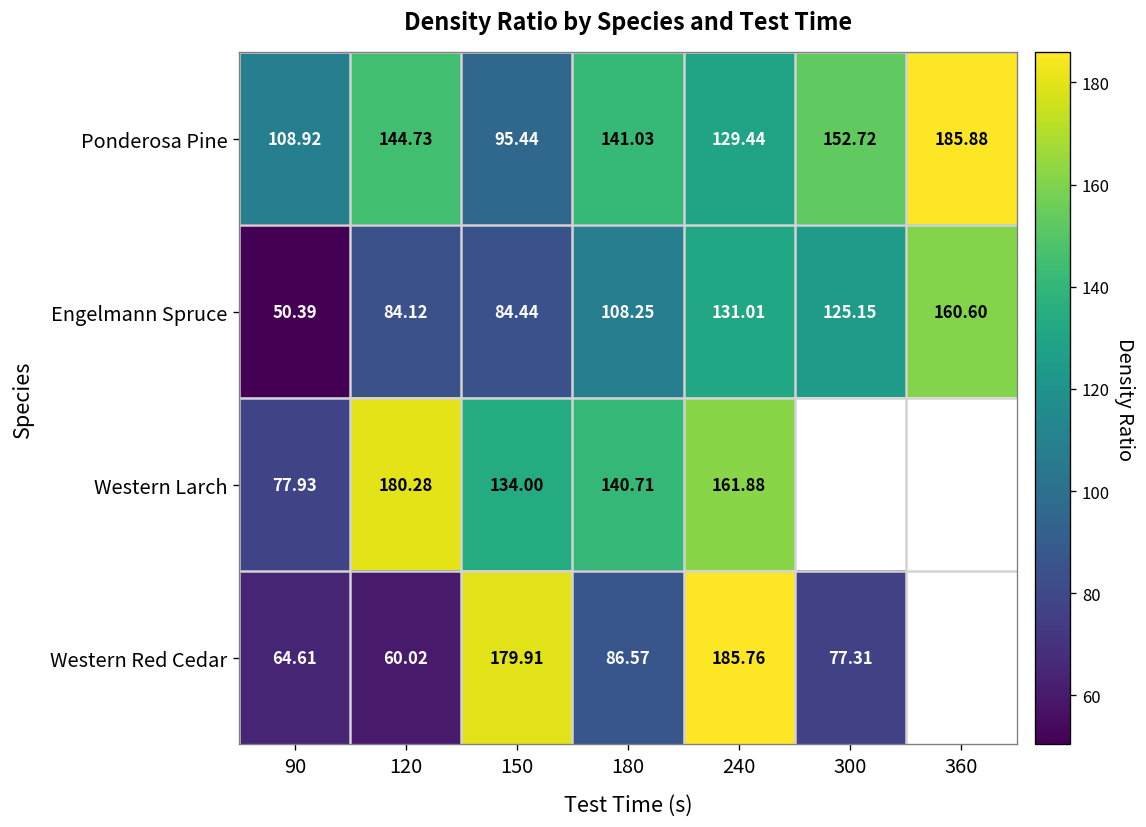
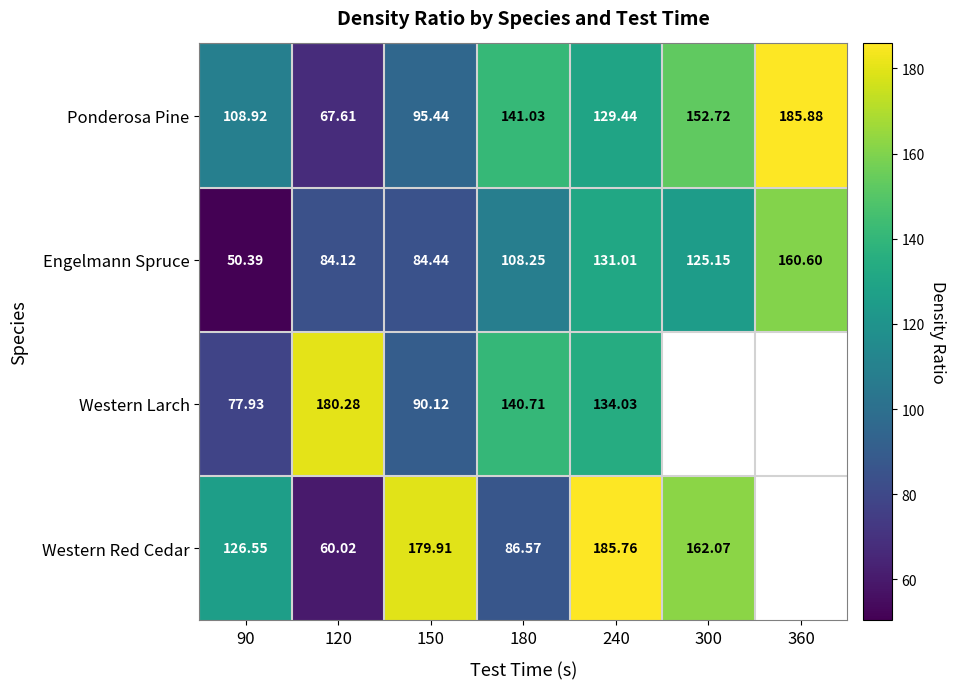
  {
    "Ponderosa Pine": {
      "90": 108.92,
-     "120": 144.73,
+     "120": 67.61,
      "150": 95.44,
      "180": 141.03,
      "240": 129.44,
      "300": 152.72,
      "360": 185.88
    },
    "Engelmann Spruce": {
      "90": 50.39,
      "120": 84.12,
      "150": 84.44,
      "180": 108.25,
      "240": 131.01,
      "300": 125.15,
      "360": 160.60
    },
    "Western Larch": {
      "90": 77.93,
      "120": 180.28,
-     "150": 134.00,
+     "150": 90.12,
      "180": 140.71,
-     "240": 161.88
+     "240": 134.03
    },
    "Western Red Cedar": {
-     "90": 64.61,
+     "90": 126.55,
      "120": 60.02,
      "150": 179.91,
      "180": 86.57,
      "240": 185.76,
-     "300": 77.31
+     "300": 162.07
    }
  }
